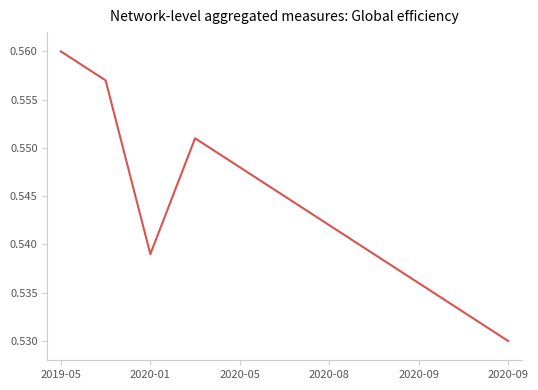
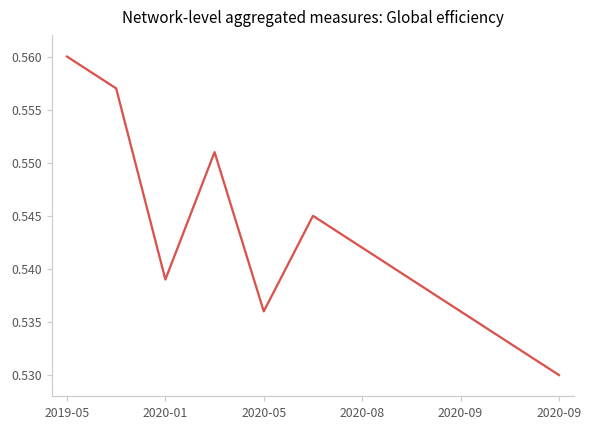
  {
    "2019-05": 0.560,
    "2020-01": 0.539,
-   "2020-05": 0.548,
+   "2020-05": 0.536,
    "2020-08": 0.542
  }
